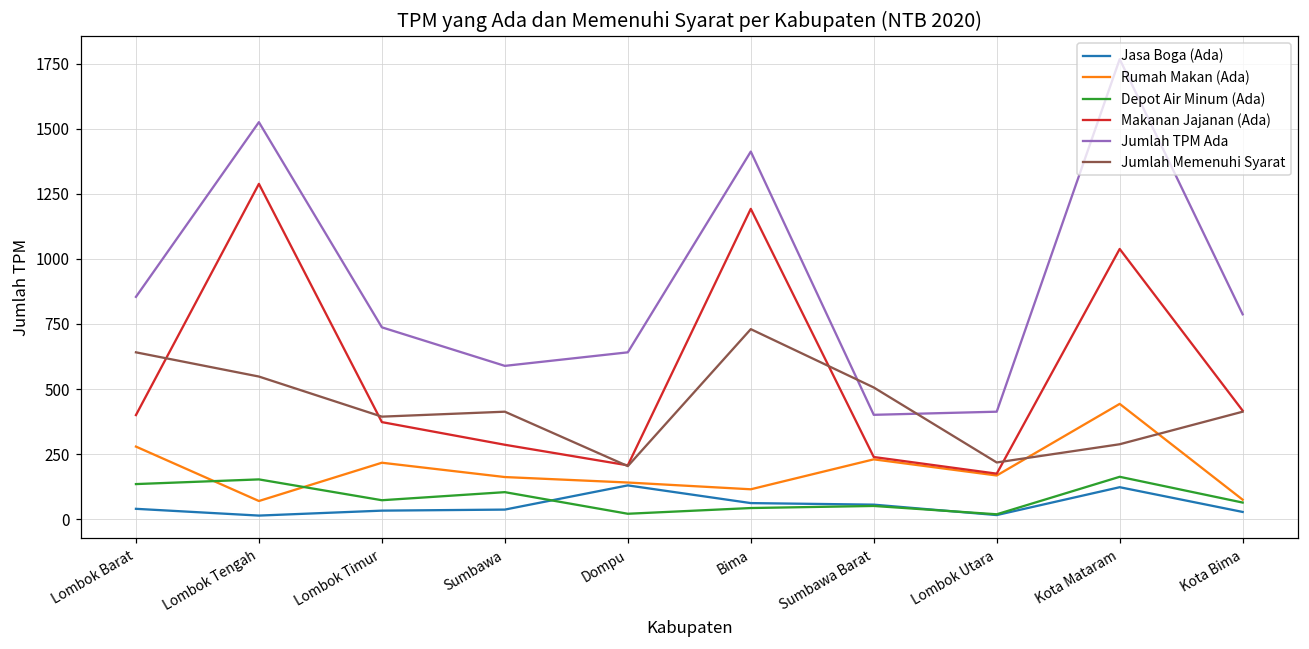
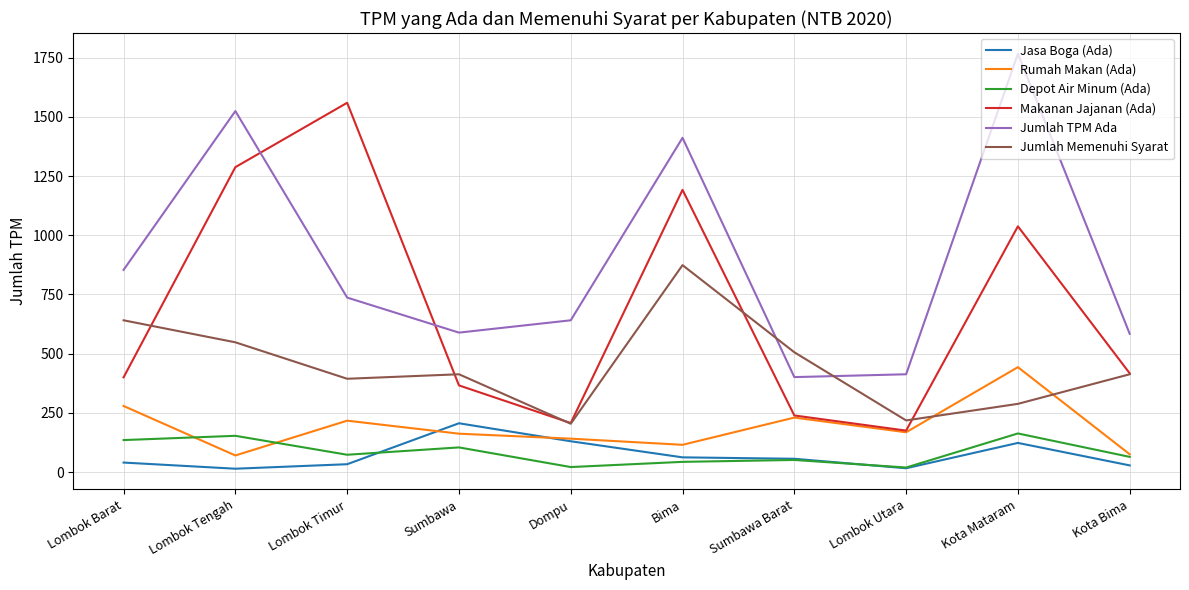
  {
    "Jasa Boga (Ada)": {
      "Lombok Barat": 40,
      "Lombok Tengah": 10,
      "Lombok Timur": 30,
-     "Sumbawa": 40,
+     "Sumbawa": 210,
      "Dompu": 130,
      "Bima": 60,
      "Kota Mataram": 120,
      "Kota Bima": 30
    },
    "Rumah Makan (Ada)": {
      "Lombok Barat": 280,
      "Lombok Tengah": 70,
      "Lombok Timur": 220,
      "Sumbawa": 160,
      "Dompu": 140,
      "Bima": 120,
      "Kota Mataram": 440,
      "Kota Bima": 80
    },
    "Depot Air Minum (Ada)": {
      "Lombok Barat": 140,
      "Lombok Tengah": 150,
      "Lombok Timur": 70,
      "Sumbawa": 100,
      "Dompu": 20,
      "Bima": 40,
      "Kota Mataram": 160,
      "Kota Bima": 60
    },
    "Makanan Jajanan (Ada)": {
      "Lombok Barat": 400,
      "Lombok Tengah": 1290,
-     "Lombok Timur": 370,
-     "Sumbawa": 290,
+     "Lombok Timur": 1560,
+     "Sumbawa": 370,
      "Bima": 1190,
      "Kota Mataram": 1040
    },
    "Jumlah TPM Ada": {
      "Lombok Barat": 850,
      "Lombok Tengah": 1530,
      "Lombok Timur": 740,
      "Sumbawa": 590,
      "Dompu": 640,
      "Bima": 1410,
      "Sumbawa Barat": 400,
      "Lombok Utara": 410,
-     "Kota Bima": 790
+     "Kota Bima": 580
    },
    "Jumlah Memenuhi Syarat": {
      "Lombok Barat": 640,
      "Lombok Tengah": 550,
      "Lombok Timur": 390,
      "Sumbawa": 410,
-     "Bima": 730,
+     "Bima": 870,
      "Sumbawa Barat": 510,
      "Lombok Utara": 220,
      "Kota Mataram": 290
    }
  }
